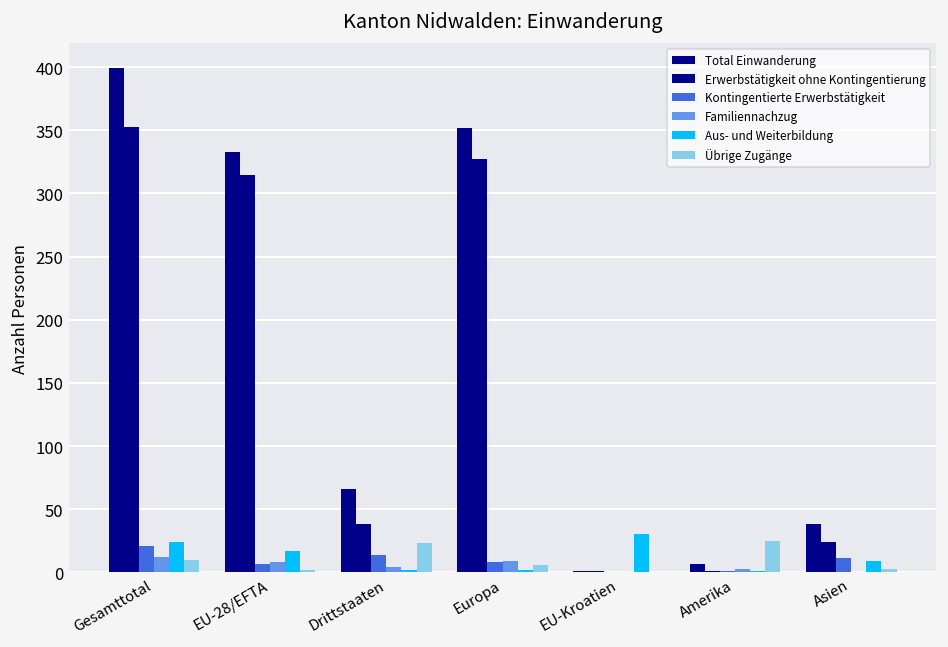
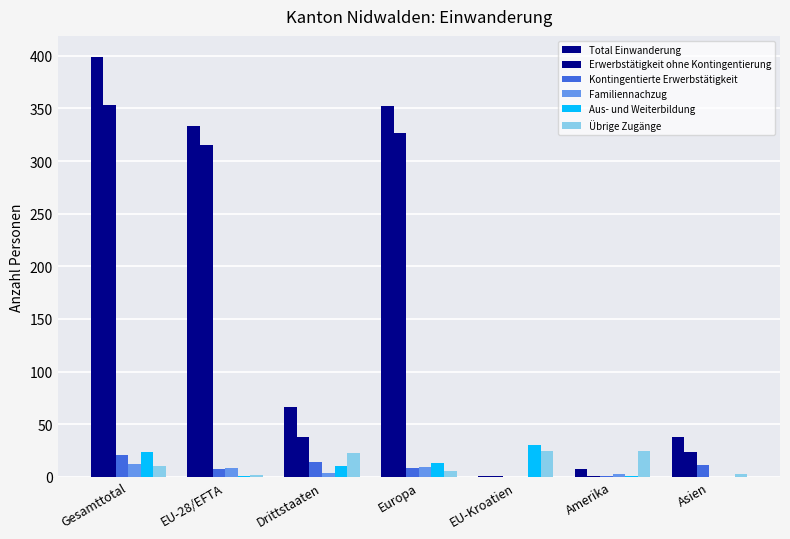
  {
    "Aus- und Weiterbildung": {
      "Gesamttotal": 24,
-     "EU-28/EFTA": 17,
-     "Drittstaaten": 2,
-     "Europa": 2,
+     "EU-28/EFTA": 1,
+     "Drittstaaten": 10,
+     "Europa": 13,
      "EU-Kroatien": 30,
-     "Asien": 9
+     "Asien": 0
    },
    "Übrige Zugänge": {
      "Gesamttotal": 10,
      "Drittstaaten": 23,
      "Europa": 6,
-     "EU-Kroatien": 0,
+     "EU-Kroatien": 25,
      "Amerika": 25,
      "Asien": 3
    }
  }
